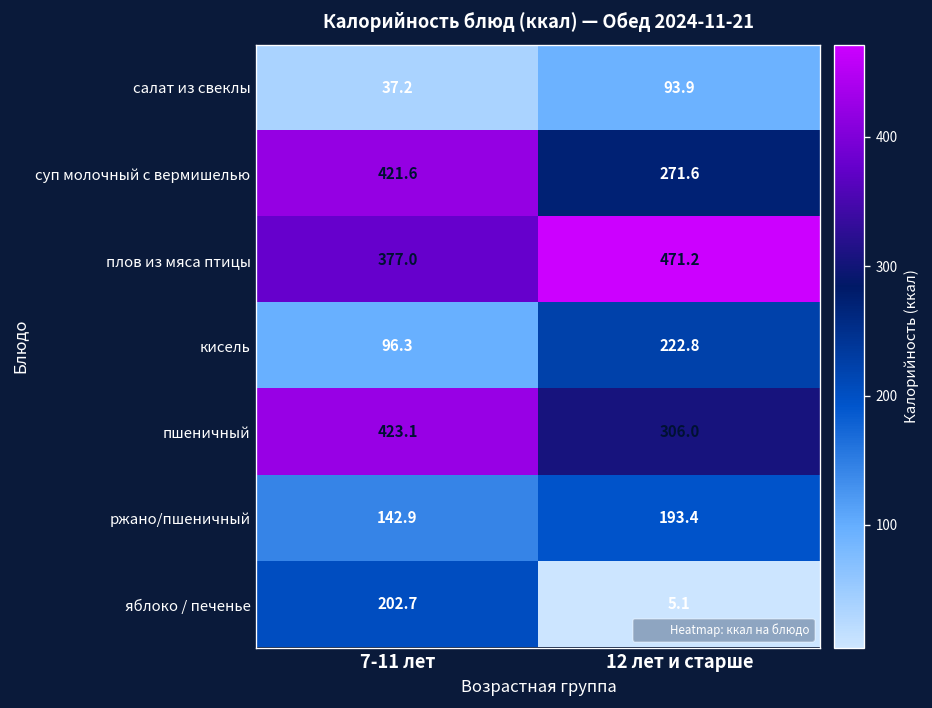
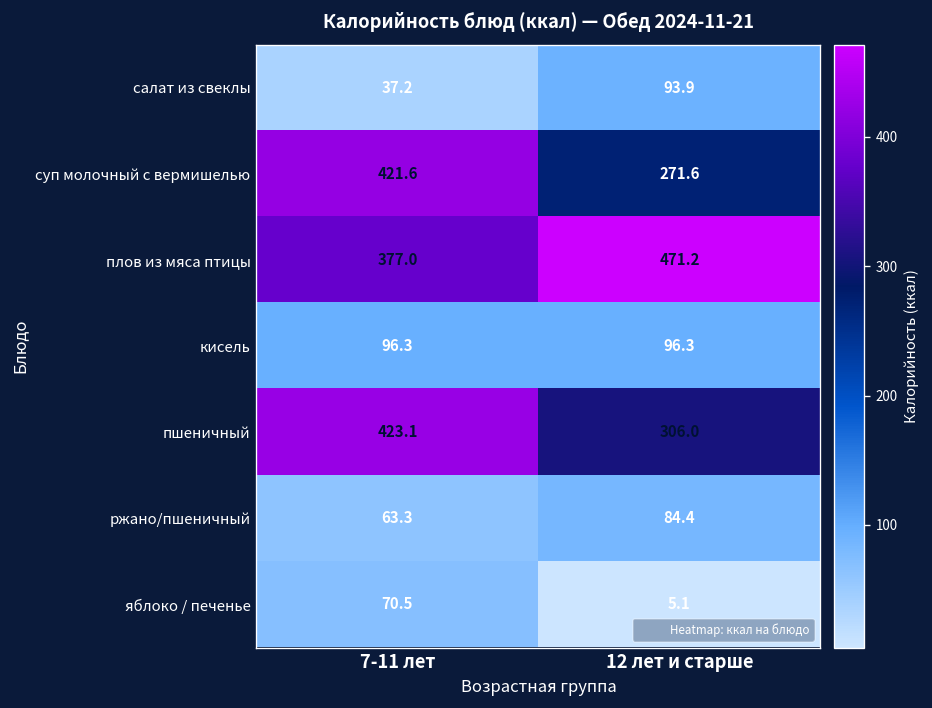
  {
    "салат из свеклы": {
      "7-11 лет": 37.2,
      "12 лет и старше": 93.9
    },
    "суп молочный с вермишелью": {
      "7-11 лет": 421.6,
      "12 лет и старше": 271.6
    },
    "плов из мяса птицы": {
      "7-11 лет": 377.0,
      "12 лет и старше": 471.2
    },
    "кисель": {
      "7-11 лет": 96.3,
-     "12 лет и старше": 222.8
+     "12 лет и старше": 96.3
    },
    "пшеничный": {
      "7-11 лет": 423.1,
      "12 лет и старше": 306.0
    },
    "ржано/пшеничный": {
-     "7-11 лет": 142.9,
-     "12 лет и старше": 193.4
+     "7-11 лет": 63.3,
+     "12 лет и старше": 84.4
    },
    "яблоко / печенье": {
-     "7-11 лет": 202.7,
+     "7-11 лет": 70.5,
      "12 лет и старше": 5.1
    }
  }
